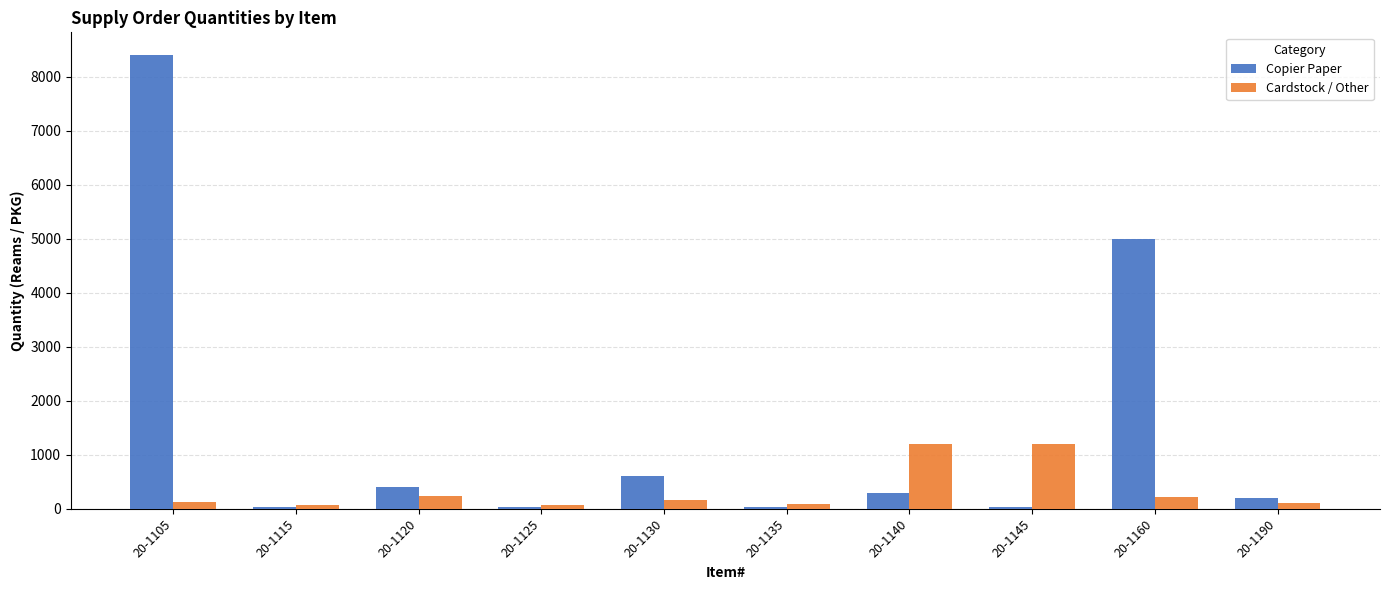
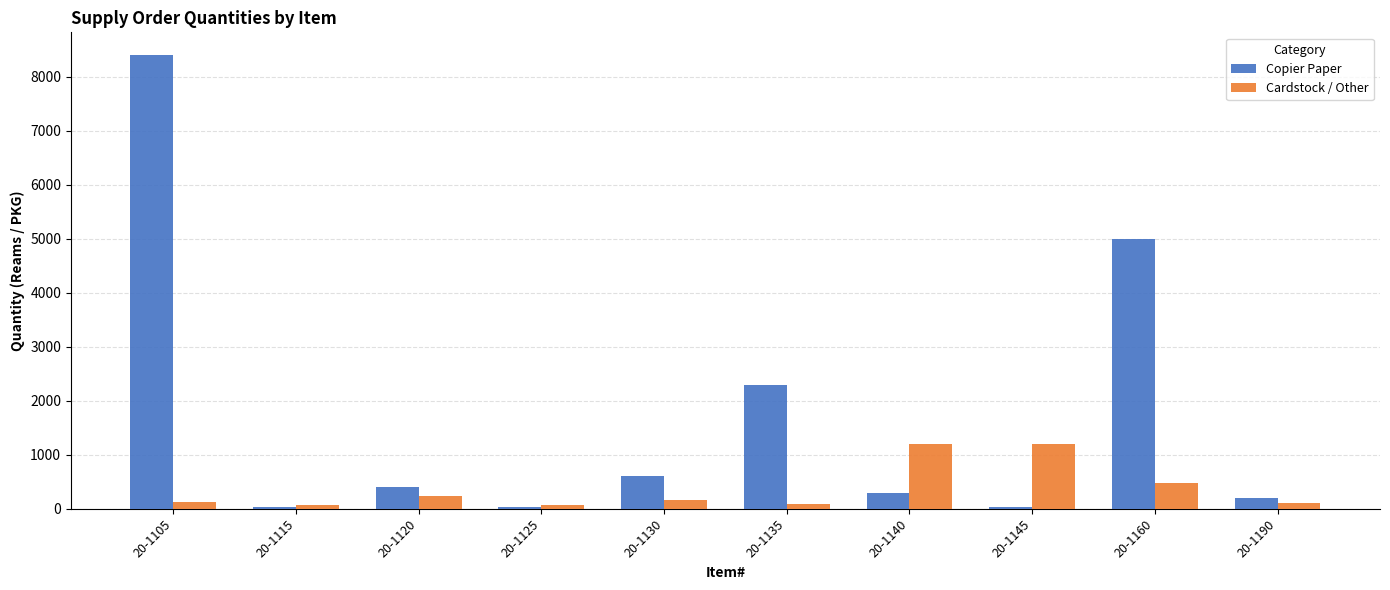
  {
    "Copier Paper": {
      "20-1105": 8400,
      "20-1120": 400,
      "20-1130": 600,
-     "20-1135": 0,
+     "20-1135": 2300,
      "20-1140": 300,
      "20-1160": 5000,
      "20-1190": 200
    },
    "Cardstock / Other": {
      "20-1105": 100,
      "20-1115": 100,
      "20-1120": 200,
      "20-1125": 100,
      "20-1130": 200,
      "20-1135": 100,
      "20-1140": 1200,
      "20-1145": 1200,
-     "20-1160": 200,
+     "20-1160": 500,
      "20-1190": 100
    }
  }
